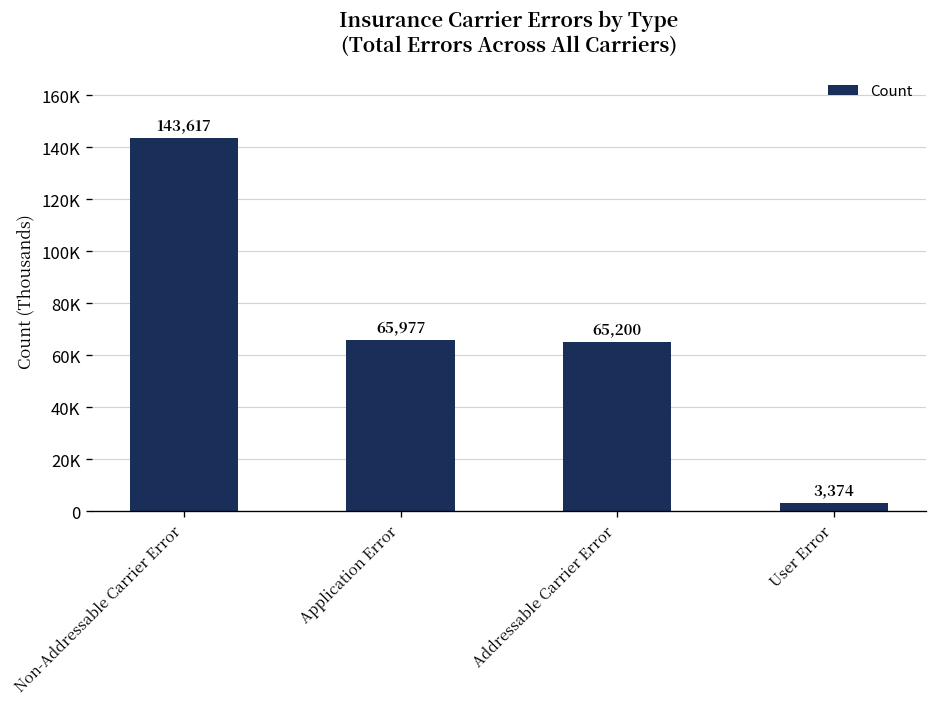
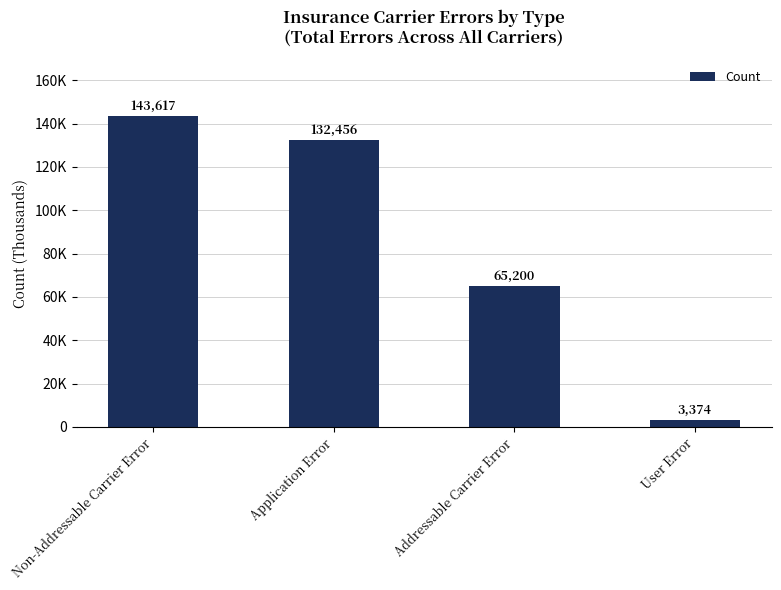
  {
    "Non-Addressable Carrier Error": "143,617",
-   "Application Error": "65,977",
+   "Application Error": "132,456",
    "Addressable Carrier Error": "65,200",
    "User Error": "3,374"
  }
